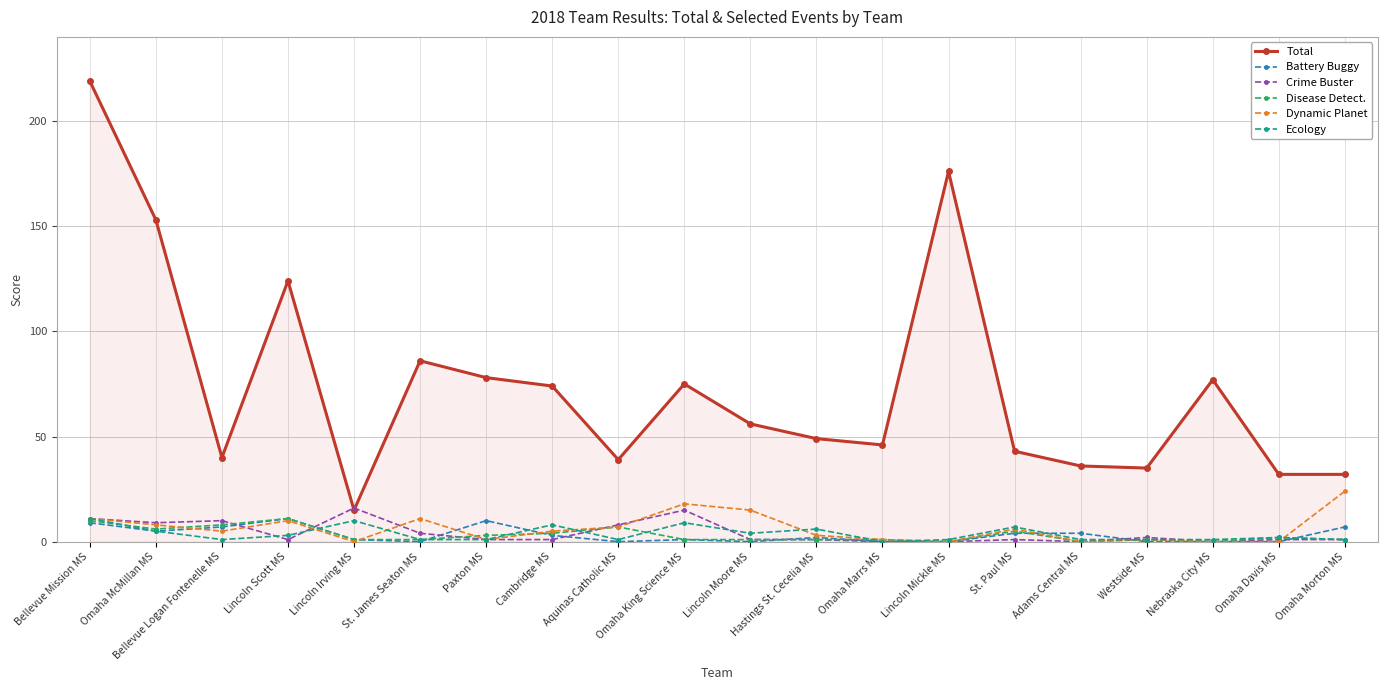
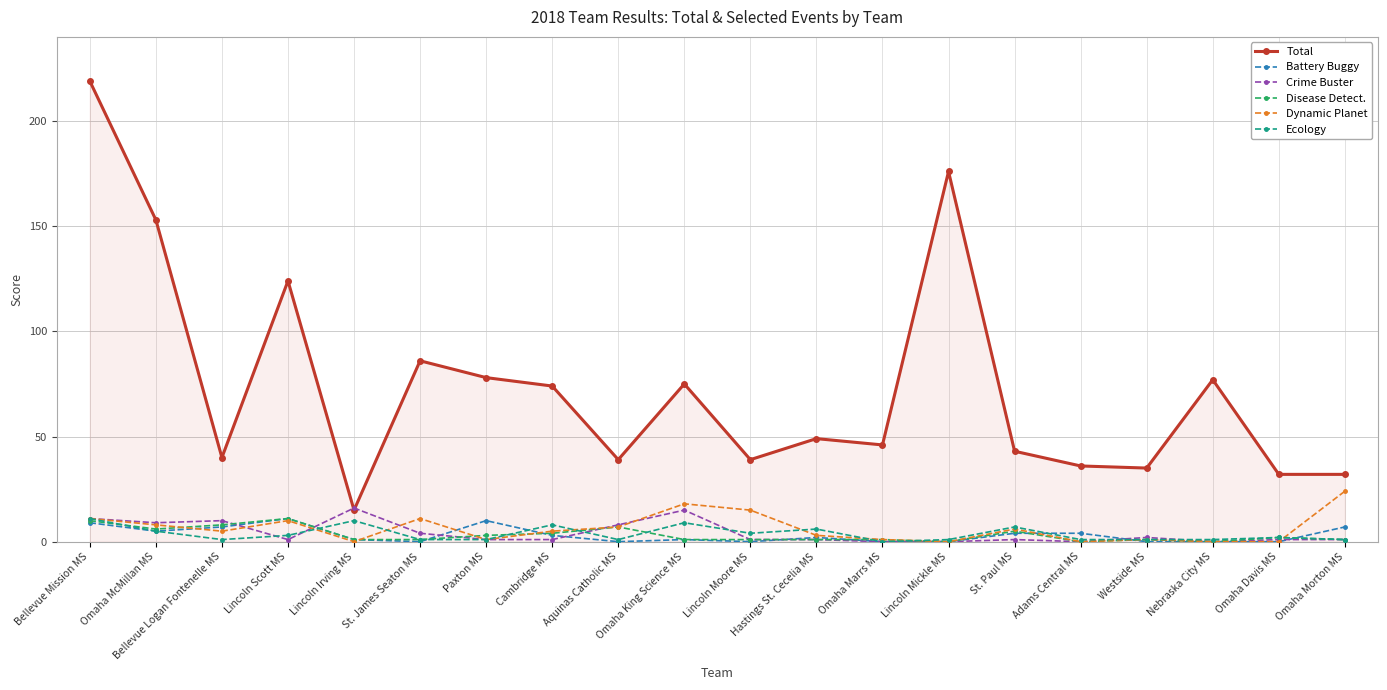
  {
    "Total": {
      "Bellevue Mission MS": 219,
      "Omaha McMillan MS": 153,
      "Bellevue Logan Fontenelle MS": 40,
      "Lincoln Scott MS": 124,
      "St. James Seaton MS": 86,
      "Paxton MS": 78,
      "Cambridge MS": 74,
      "Aquinas Catholic MS": 39,
      "Omaha King Science MS": 75,
-     "Lincoln Moore MS": 56,
+     "Lincoln Moore MS": 39,
      "Hastings St. Cecelia MS": 49,
      "Omaha Marrs MS": 46,
      "Lincoln Mickle MS": 176,
      "St. Paul MS": 43,
      "Adams Central MS": 36,
      "Westside MS": 35,
      "Nebraska City MS": 77,
      "Omaha Davis MS": 32,
      "Omaha Morton MS": 32
    },
    "Battery Buggy": {
      "Paxton MS": 10,
      "Adams Central MS": 4,
      "Omaha Morton MS": 7
    },
    "Crime Buster": {
      "Bellevue Logan Fontenelle MS": 10,
      "Lincoln Scott MS": 1,
      "St. James Seaton MS": 4,
      "Cambridge MS": 1,
      "Omaha King Science MS": 15,
      "St. Paul MS": 1
    },
    "Dynamic Planet": {
      "Bellevue Logan Fontenelle MS": 5,
      "St. James Seaton MS": 11,
      "Omaha King Science MS": 18,
      "Lincoln Moore MS": 15,
      "Omaha Morton MS": 24
    }
  }
